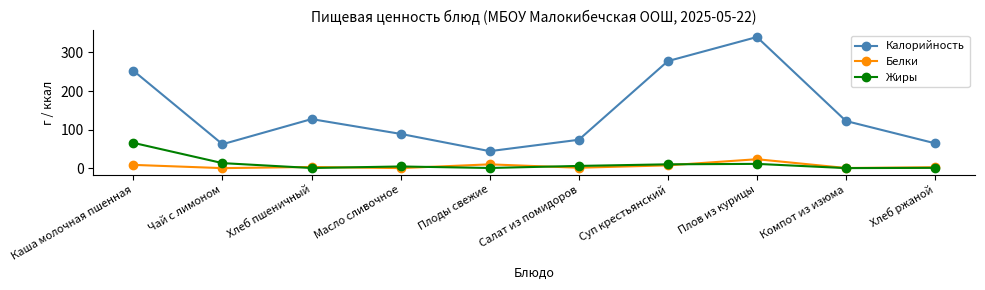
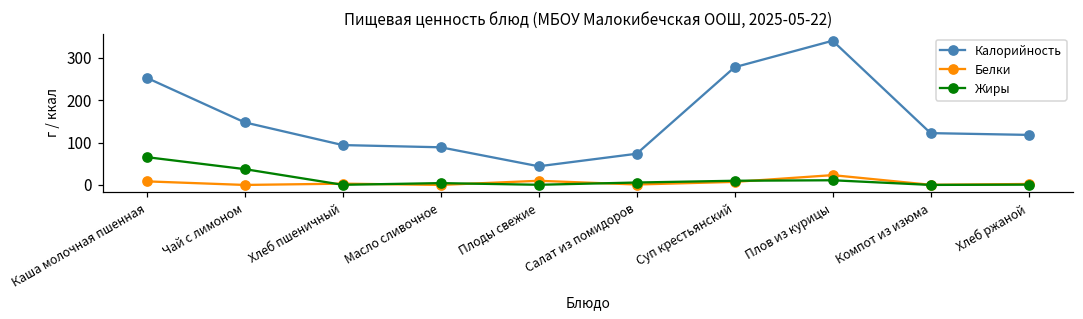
  {
    "Калорийность": {
      "Каша молочная пшенная": 250,
-     "Чай с лимоном": 60,
-     "Хлеб пшеничный": 130,
+     "Чай с лимоном": 150,
+     "Хлеб пшеничный": 90,
      "Масло сливочное": 90,
      "Плоды свежие": 40,
      "Салат из помидоров": 70,
      "Суп крестьянский": 280,
      "Плов из курицы": 340,
      "Компот из изюма": 120,
-     "Хлеб ржаной": 60
+     "Хлеб ржаной": 120
    },
    "Белки": {
      "Каша молочная пшенная": 10,
      "Чай с лимоном": 0,
      "Плоды свежие": 10,
      "Плов из курицы": 20
    },
    "Жиры": {
      "Каша молочная пшенная": 70,
-     "Чай с лимоном": 10,
+     "Чай с лимоном": 40,
      "Плоды свежие": 0,
      "Плов из курицы": 10
    }
  }
